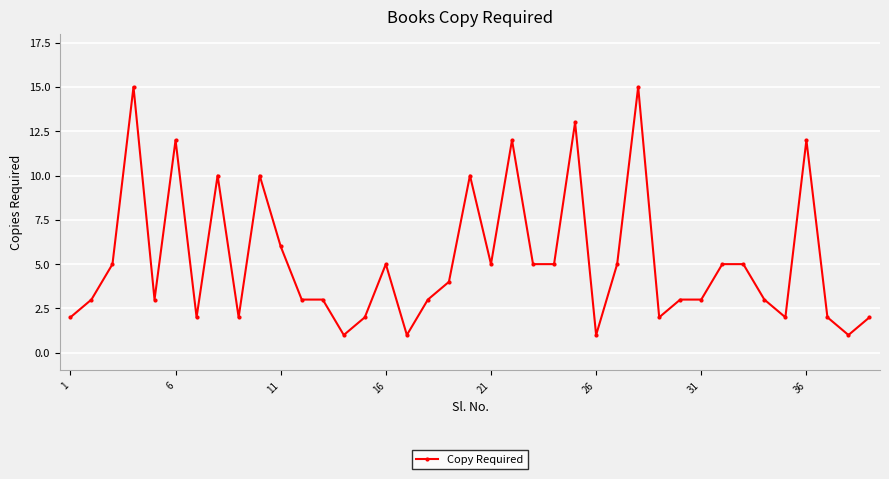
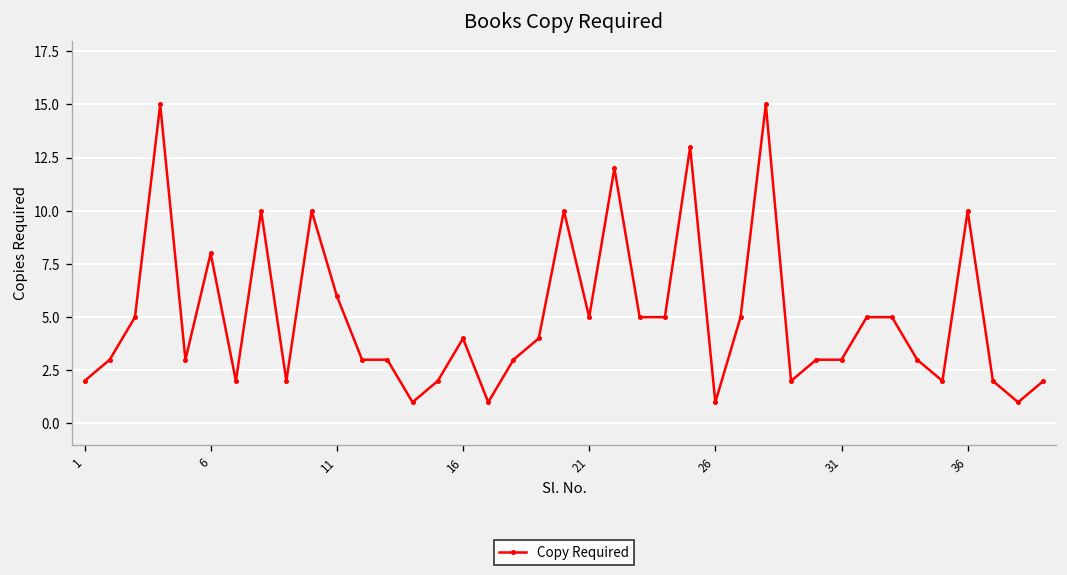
  {
    "1": 2,
-   "6": 12,
+   "6": 8,
    "11": 6,
-   "16": 5,
+   "16": 4,
    "21": 5,
    "26": 1,
    "31": 3,
-   "36": 12
+   "36": 10
  }
